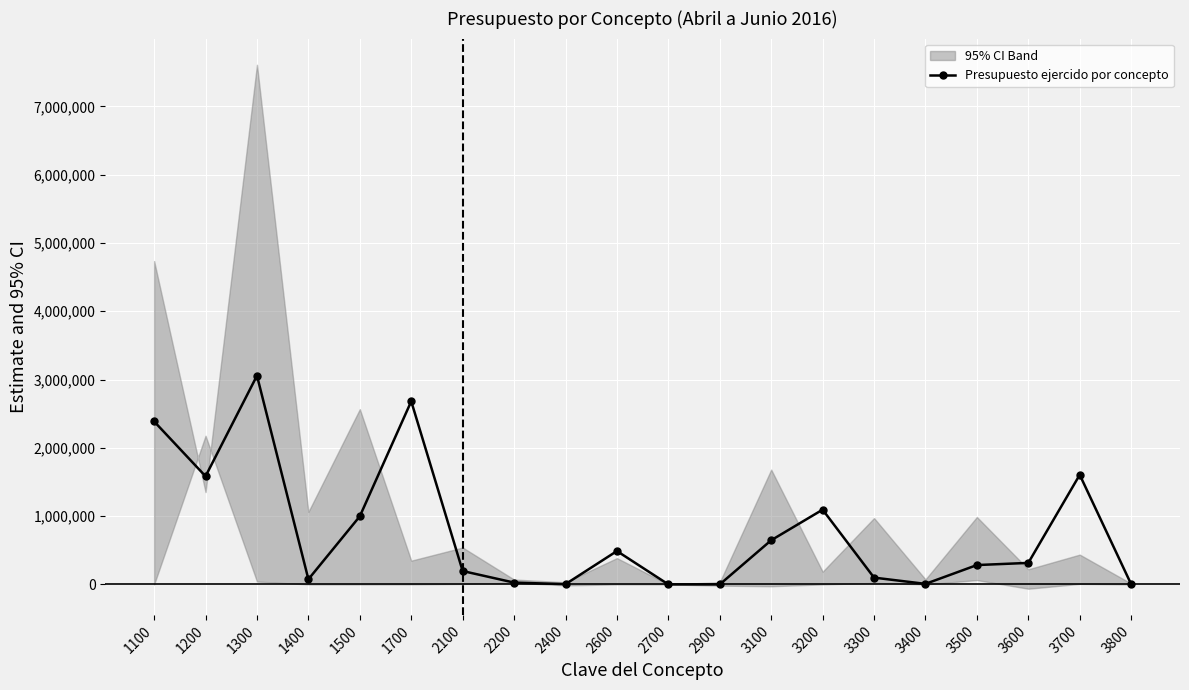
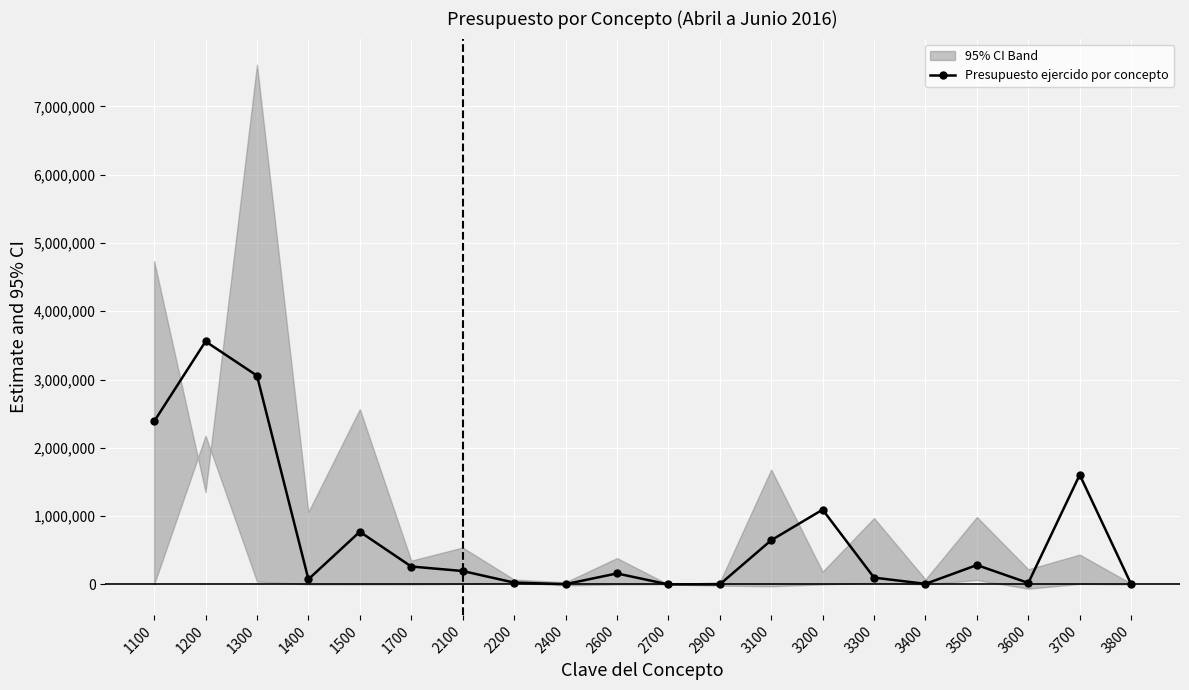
  {
    "Presupuesto ejercido por concepto": {
      "1100": "2,400,000",
-     "1200": "1,600,000",
+     "1200": "3,600,000",
      "1300": "3,100,000",
      "1400": "100,000",
-     "1500": "1,000,000",
-     "1700": "2,700,000",
+     "1500": "800,000",
+     "1700": "300,000",
      "2100": "200,000",
      "2200": "0",
-     "2600": "500,000",
+     "2600": "200,000",
      "3100": "600,000",
      "3200": "1,100,000",
      "3300": "100,000",
      "3400": "0",
      "3500": "300,000",
-     "3600": "300,000",
+     "3600": "0",
      "3700": "1,600,000"
    }
  }
